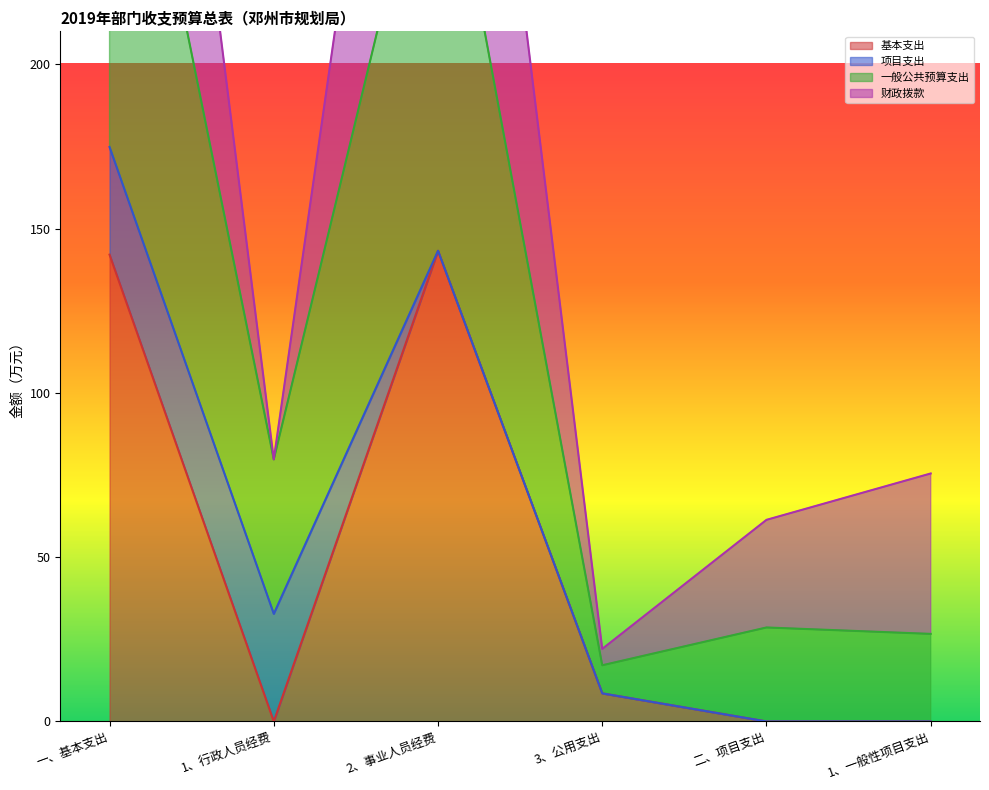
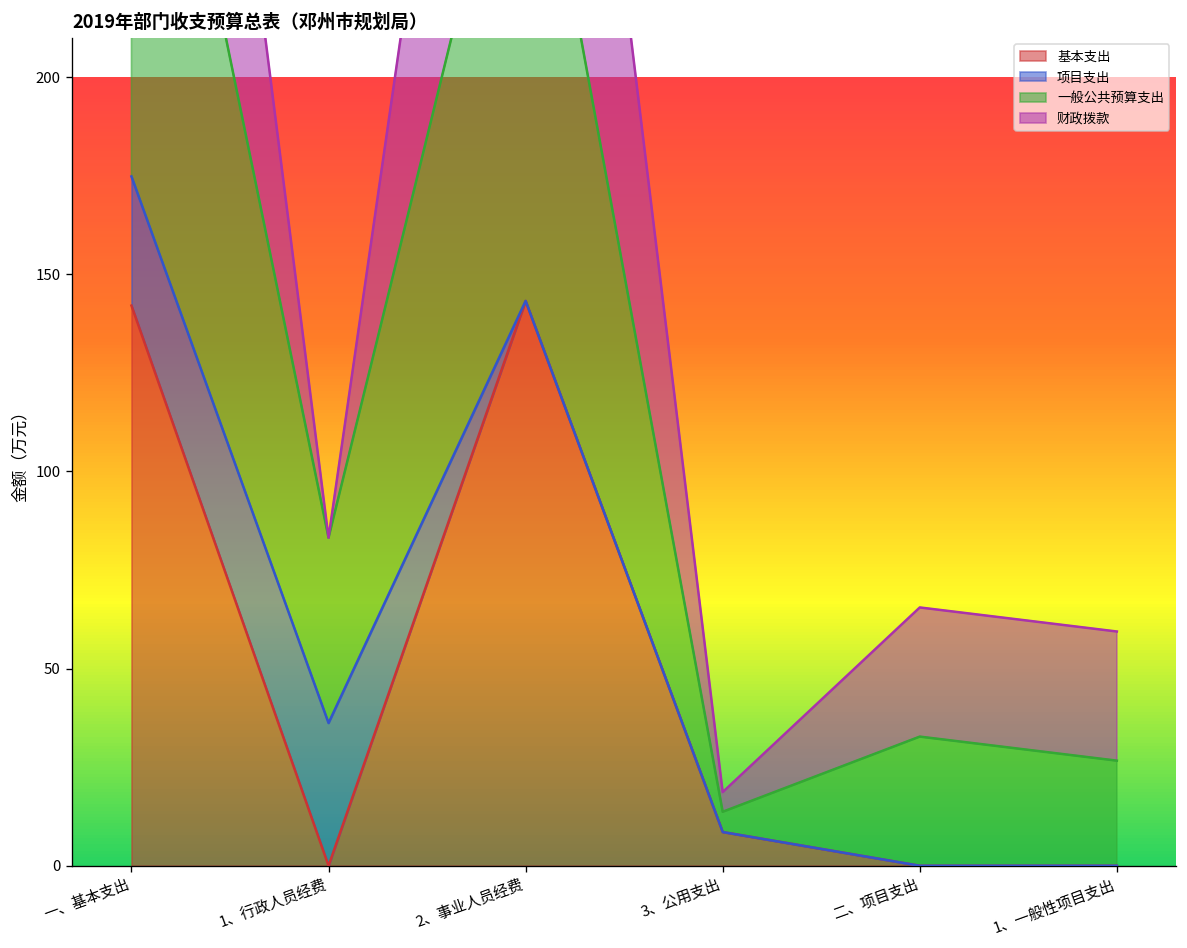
  {
    "基本支出": {
      "一、基本支出": 142,
      "1、行政人员经费": 0
    },
    "项目支出": {
      "一、基本支出": 33,
-     "1、行政人员经费": 33
+     "1、行政人员经费": 36
    },
    "一般公共预算支出": {
-     "3、公用支出": 9,
-     "二、项目支出": 29,
+     "3、公用支出": 5,
+     "二、项目支出": 33,
      "1、一般性项目支出": 27
    },
    "财政拨款": {
      "3、公用支出": 5,
      "二、项目支出": 33,
-     "1、一般性项目支出": 49
+     "1、一般性项目支出": 33
    }
  }
